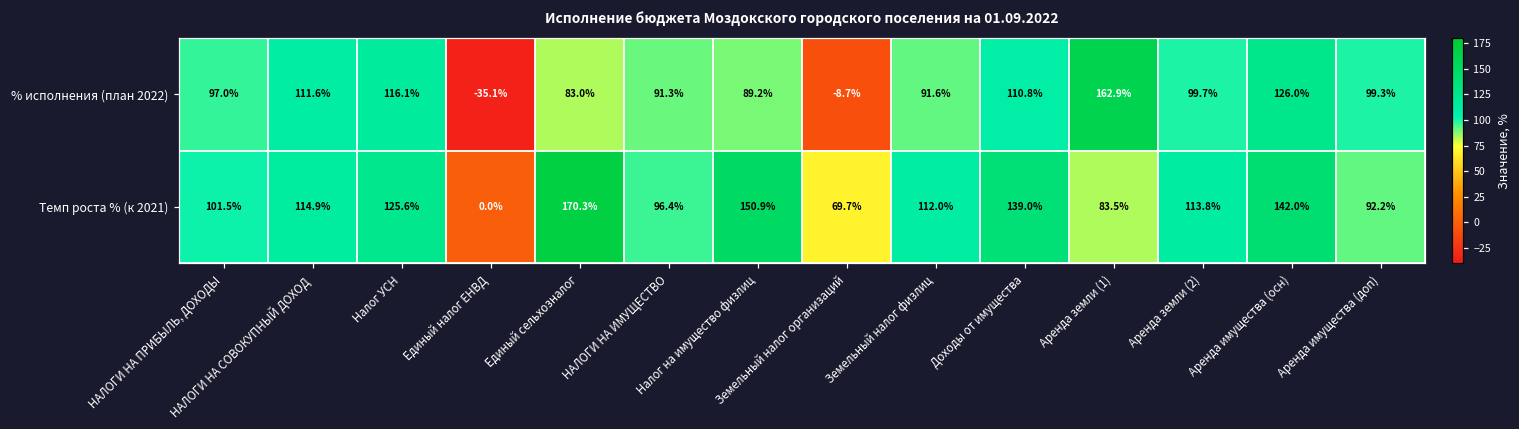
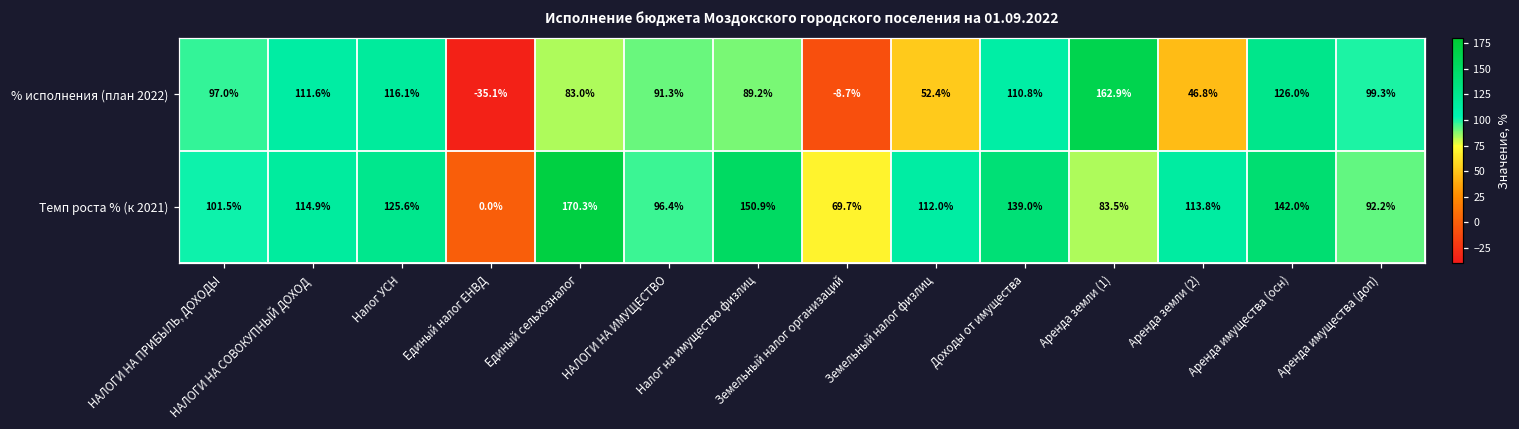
  {
    "% исполнения (план 2022)": {
      "НАЛОГИ НА ПРИБЫЛЬ, ДОХОДЫ": "97.0%",
      "НАЛОГИ НА СОВОКУПНЫЙ ДОХОД": "111.6%",
      "Налог УСН": "116.1%",
      "Единый налог ЕНВД": "-35.1%",
      "Единый сельхозналог": "83.0%",
      "НАЛОГИ НА ИМУЩЕСТВО": "91.3%",
      "Налог на имущество физлиц": "89.2%",
      "Земельный налог организаций": "-8.7%",
-     "Земельный налог физлиц": "91.6%",
+     "Земельный налог физлиц": "52.4%",
      "Доходы от имущества": "110.8%",
      "Аренда земли (1)": "162.9%",
-     "Аренда земли (2)": "99.7%",
+     "Аренда земли (2)": "46.8%",
      "Аренда имущества (осн)": "126.0%",
      "Аренда имущества (доп)": "99.3%"
    },
    "Темп роста % (к 2021)": {
      "НАЛОГИ НА ПРИБЫЛЬ, ДОХОДЫ": "101.5%",
      "НАЛОГИ НА СОВОКУПНЫЙ ДОХОД": "114.9%",
      "Налог УСН": "125.6%",
      "Единый налог ЕНВД": "0.0%",
      "Единый сельхозналог": "170.3%",
      "НАЛОГИ НА ИМУЩЕСТВО": "96.4%",
      "Налог на имущество физлиц": "150.9%",
      "Земельный налог организаций": "69.7%",
      "Земельный налог физлиц": "112.0%",
      "Доходы от имущества": "139.0%",
      "Аренда земли (1)": "83.5%",
      "Аренда земли (2)": "113.8%",
      "Аренда имущества (осн)": "142.0%",
      "Аренда имущества (доп)": "92.2%"
    }
  }
